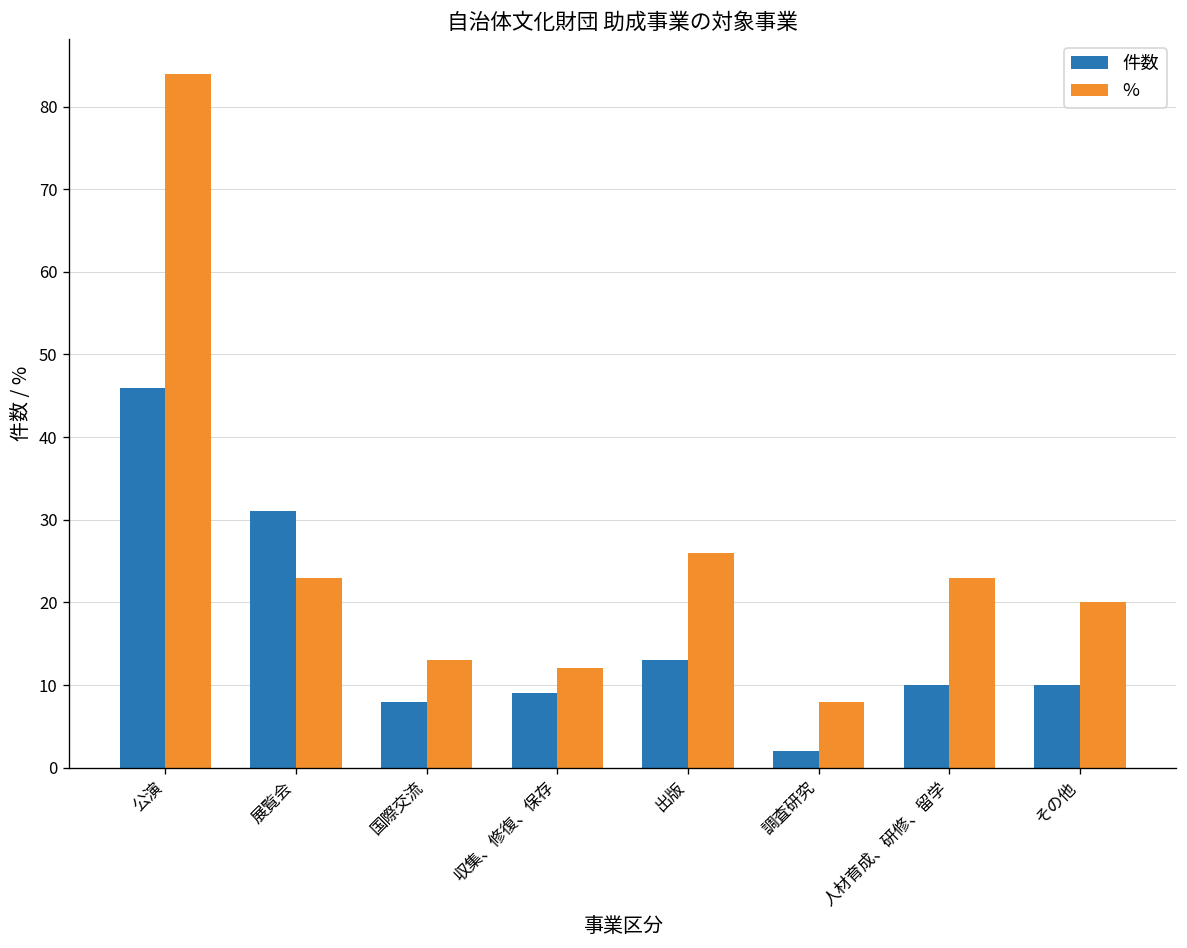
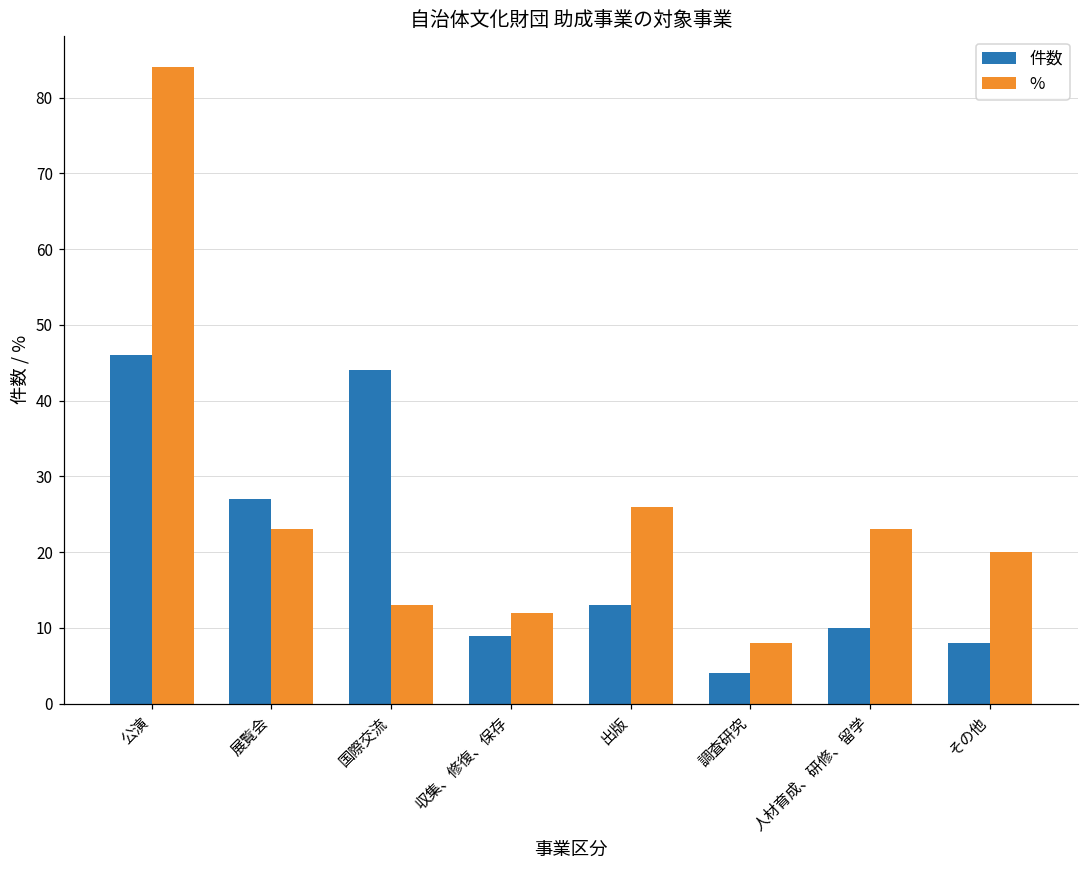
  {
    "件数": {
      "公演": 46,
-     "展覧会": 31,
-     "国際交流": 8,
+     "展覧会": 27,
+     "国際交流": 44,
      "収集、修復、保存": 9,
      "出版": 13,
-     "調査研究": 2,
+     "調査研究": 4,
      "人材育成、研修、留学": 10,
-     "その他": 10
+     "その他": 8
    },
    "%": {
      "公演": 84,
      "展覧会": 23,
      "国際交流": 13,
      "収集、修復、保存": 12,
      "出版": 26,
      "調査研究": 8,
      "人材育成、研修、留学": 23,
      "その他": 20
    }
  }
